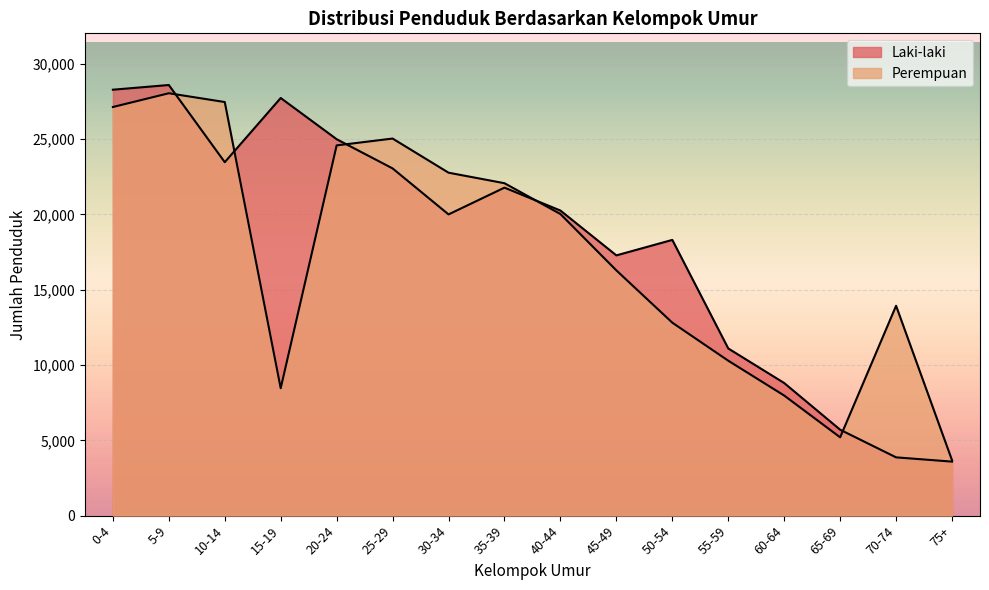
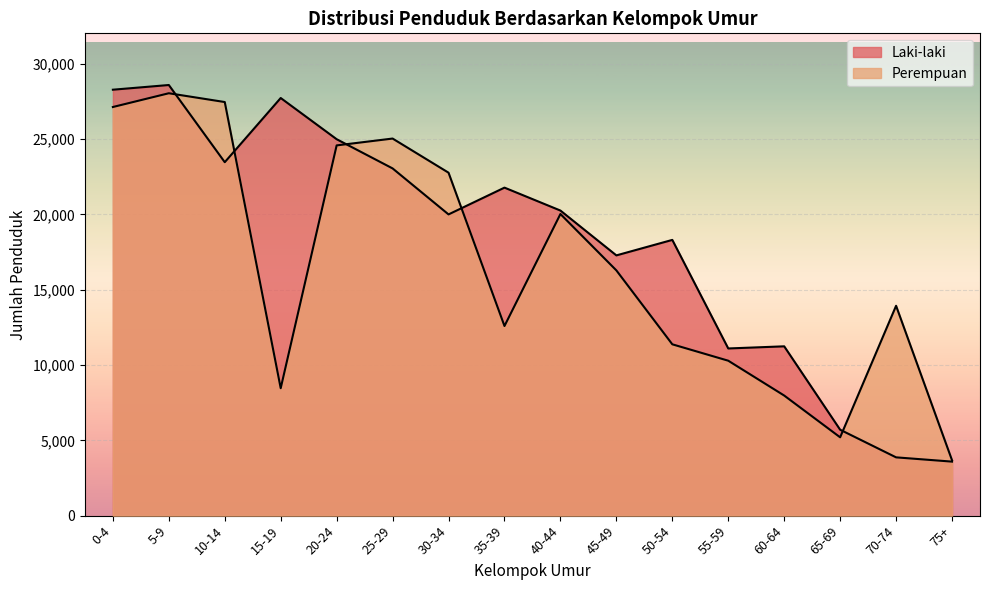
  {
    "Laki-laki": {
      "0-4": "28,300",
      "5-9": "28,600",
      "10-14": "23,500",
      "15-19": "27,700",
      "20-24": "25,000",
      "25-29": "23,100",
      "30-34": "20,000",
      "35-39": "21,800",
      "40-44": "20,300",
      "45-49": "17,300",
      "50-54": "18,300",
      "55-59": "11,100",
-     "60-64": "8,800",
+     "60-64": "11,200",
      "65-69": "5,700",
      "70-74": "3,900"
    },
    "Perempuan": {
      "0-4": "27,100",
      "5-9": "28,000",
      "10-14": "27,500",
      "15-19": "8,500",
      "20-24": "24,600",
      "25-29": "25,000",
      "30-34": "22,800",
-     "35-39": "22,100",
+     "35-39": "12,600",
      "40-44": "20,000",
      "45-49": "16,300",
-     "50-54": "12,800",
+     "50-54": "11,400",
      "55-59": "10,300",
      "60-64": "8,000",
      "65-69": "5,200",
      "70-74": "13,900"
    }
  }
